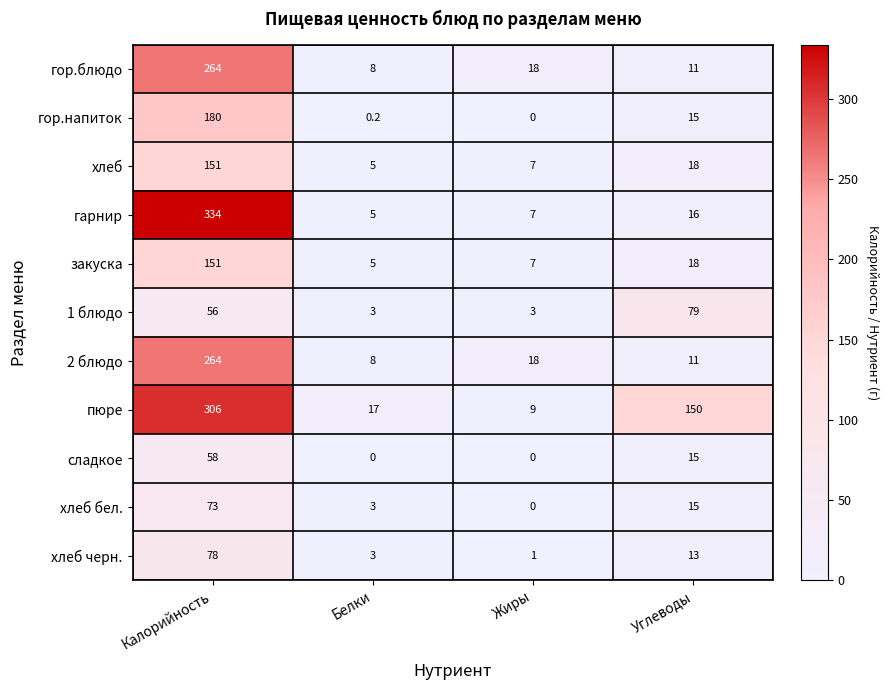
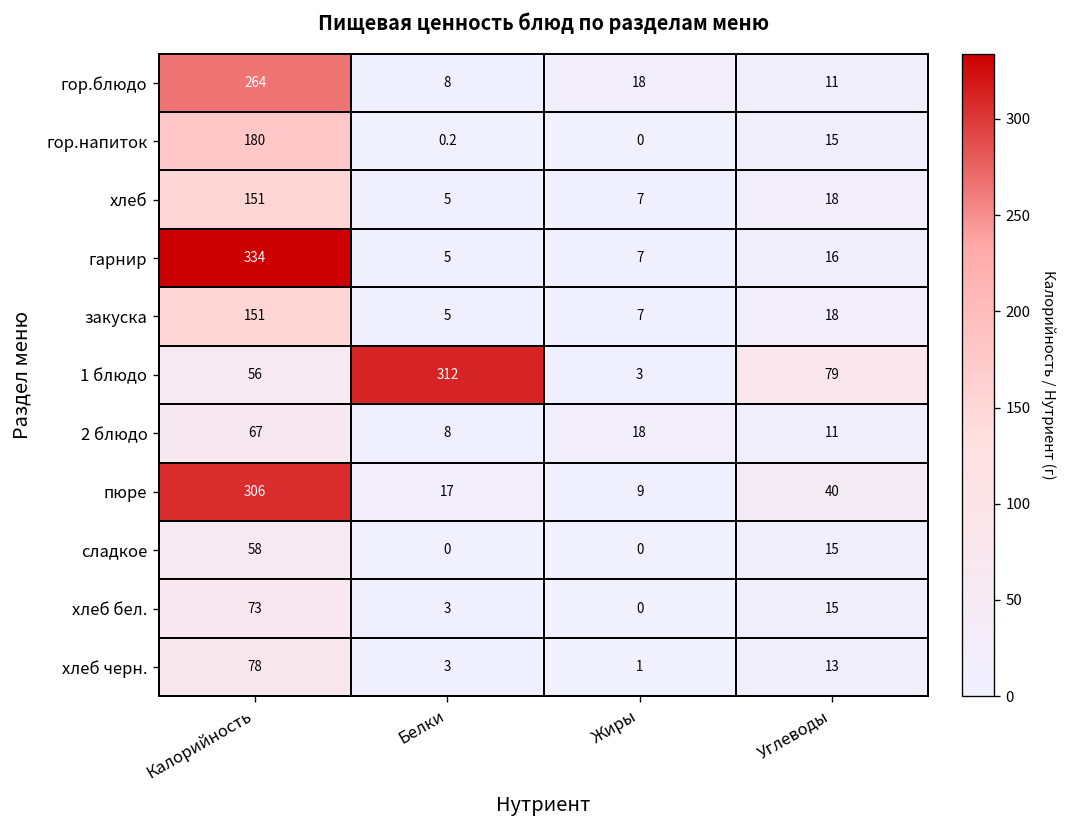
  {
    "гор.блюдо": {
      "Калорийность": 264,
      "Белки": 8,
      "Жиры": 18,
      "Углеводы": 11
    },
    "гор.напиток": {
      "Калорийность": 180,
      "Белки": 0.2,
      "Жиры": 0,
      "Углеводы": 15
    },
    "хлеб": {
      "Калорийность": 151,
      "Белки": 5,
      "Жиры": 7,
      "Углеводы": 18
    },
    "гарнир": {
      "Калорийность": 334,
      "Белки": 5,
      "Жиры": 7,
      "Углеводы": 16
    },
    "закуска": {
      "Калорийность": 151,
      "Белки": 5,
      "Жиры": 7,
      "Углеводы": 18
    },
    "1 блюдо": {
      "Калорийность": 56,
-     "Белки": 3,
+     "Белки": 312,
      "Жиры": 3,
      "Углеводы": 79
    },
    "2 блюдо": {
-     "Калорийность": 264,
+     "Калорийность": 67,
      "Белки": 8,
      "Жиры": 18,
      "Углеводы": 11
    },
    "пюре": {
      "Калорийность": 306,
      "Белки": 17,
      "Жиры": 9,
-     "Углеводы": 150
+     "Углеводы": 40
    },
    "сладкое": {
      "Калорийность": 58,
      "Белки": 0,
      "Жиры": 0,
      "Углеводы": 15
    },
    "хлеб бел.": {
      "Калорийность": 73,
      "Белки": 3,
      "Жиры": 0,
      "Углеводы": 15
    },
    "хлеб черн.": {
      "Калорийность": 78,
      "Белки": 3,
      "Жиры": 1,
      "Углеводы": 13
    }
  }
